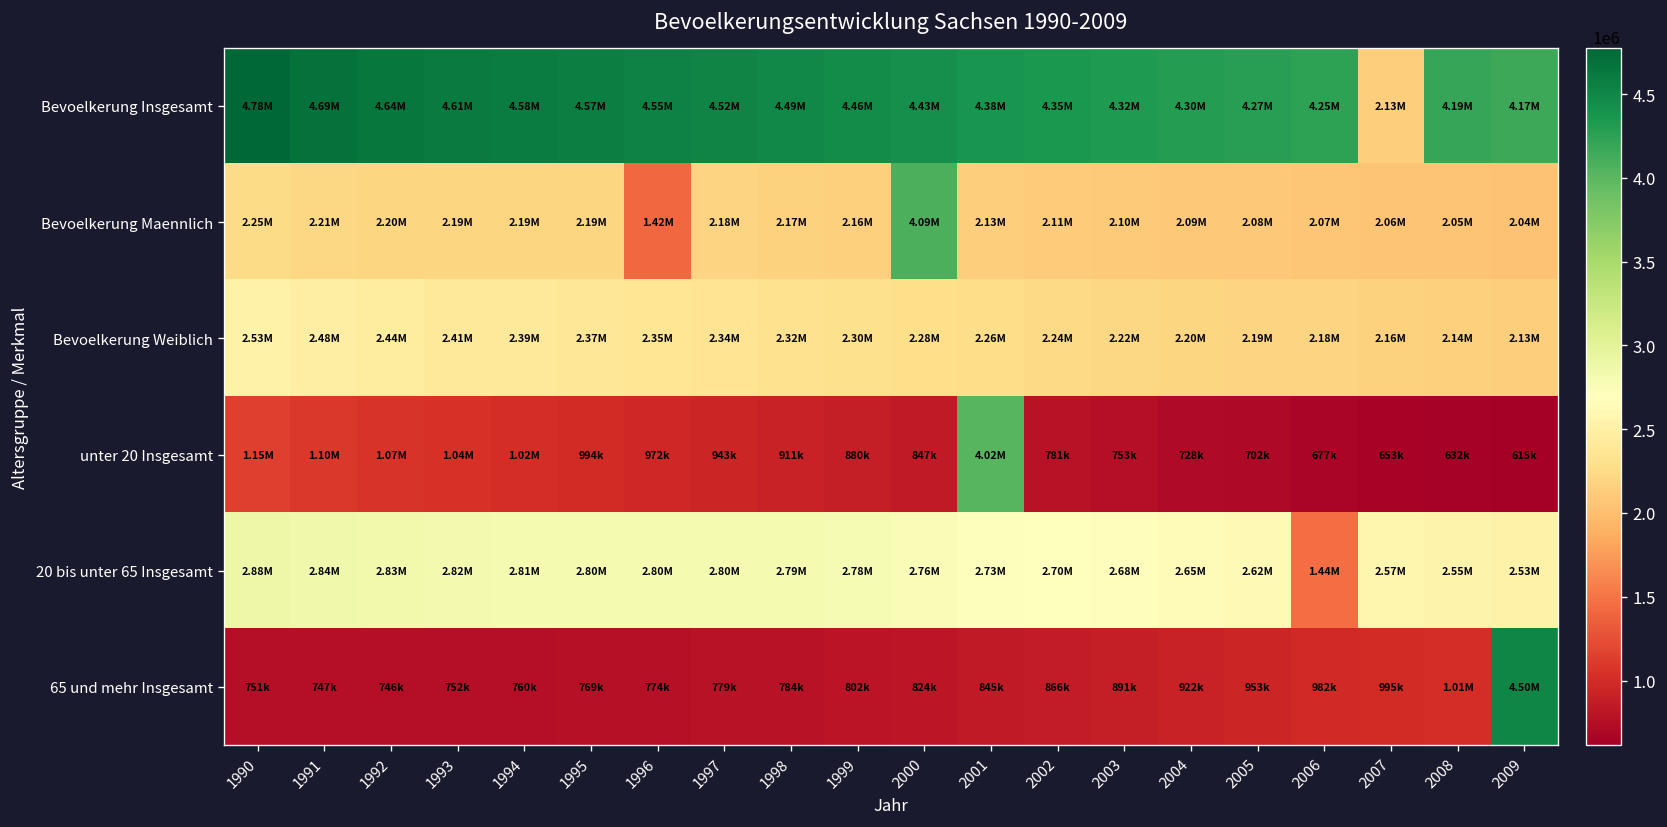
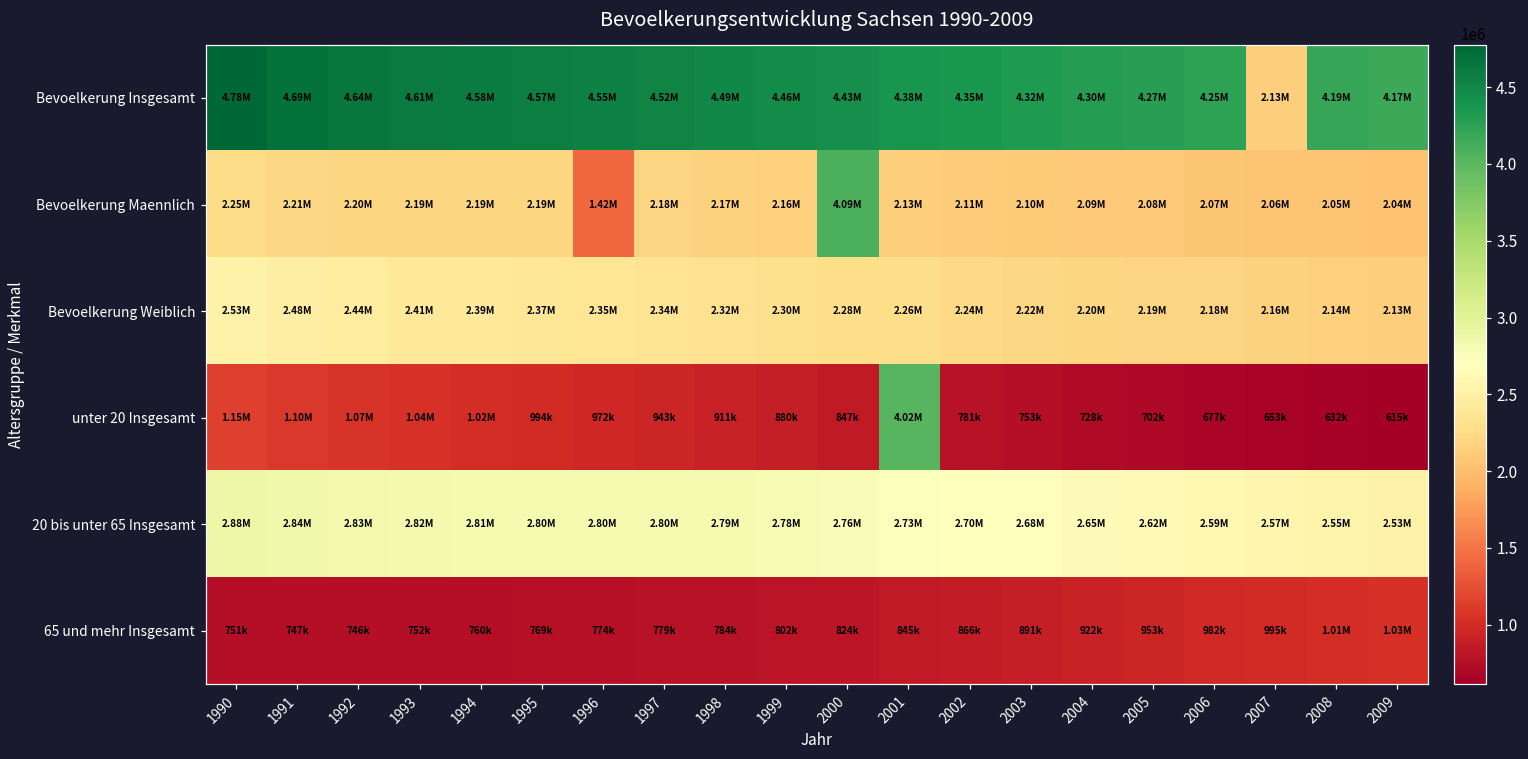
  {
    "Bevoelkerung Insgesamt": {
      "1990": "4.78M",
      "1991": "4.69M",
      "1992": "4.64M",
      "1993": "4.61M",
      "1994": "4.58M",
      "1995": "4.57M",
      "1996": "4.55M",
      "1997": "4.52M",
      "1998": "4.49M",
      "1999": "4.46M",
      "2000": "4.43M",
      "2001": "4.38M",
      "2002": "4.35M",
      "2003": "4.32M",
      "2004": "4.30M",
      "2005": "4.27M",
      "2006": "4.25M",
      "2007": "2.13M",
      "2008": "4.19M",
      "2009": "4.17M"
    },
    "Bevoelkerung Maennlich": {
      "1990": "2.25M",
      "1991": "2.21M",
      "1992": "2.20M",
      "1993": "2.19M",
      "1994": "2.19M",
      "1995": "2.19M",
      "1996": "1.42M",
      "1997": "2.18M",
      "1998": "2.17M",
      "1999": "2.16M",
      "2000": "4.09M",
      "2001": "2.13M",
      "2002": "2.11M",
      "2003": "2.10M",
      "2004": "2.09M",
      "2005": "2.08M",
      "2006": "2.07M",
      "2007": "2.06M",
      "2008": "2.05M",
      "2009": "2.04M"
    },
    "Bevoelkerung Weiblich": {
      "1990": "2.53M",
      "1991": "2.48M",
      "1992": "2.44M",
      "1993": "2.41M",
      "1994": "2.39M",
      "1995": "2.37M",
      "1996": "2.35M",
      "1997": "2.34M",
      "1998": "2.32M",
      "1999": "2.30M",
      "2000": "2.28M",
      "2001": "2.26M",
      "2002": "2.24M",
      "2003": "2.22M",
      "2004": "2.20M",
      "2005": "2.19M",
      "2006": "2.18M",
      "2007": "2.16M",
      "2008": "2.14M",
      "2009": "2.13M"
    },
    "unter 20 Insgesamt": {
      "1990": "1.15M",
      "1991": "1.10M",
      "1992": "1.07M",
      "1993": "1.04M",
      "1994": "1.02M",
      "1995": "994k",
      "1996": "972k",
      "1997": "943k",
      "1998": "911k",
      "1999": "880k",
      "2000": "847k",
      "2001": "4.02M",
      "2002": "781k",
      "2003": "753k",
      "2004": "728k",
      "2005": "702k",
      "2006": "677k",
      "2007": "653k",
      "2008": "632k",
      "2009": "615k"
    },
    "20 bis unter 65 Insgesamt": {
      "1990": "2.88M",
      "1991": "2.84M",
      "1992": "2.83M",
      "1993": "2.82M",
      "1994": "2.81M",
      "1995": "2.80M",
      "1996": "2.80M",
      "1997": "2.80M",
      "1998": "2.79M",
      "1999": "2.78M",
      "2000": "2.76M",
      "2001": "2.73M",
      "2002": "2.70M",
      "2003": "2.68M",
      "2004": "2.65M",
      "2005": "2.62M",
-     "2006": "1.44M",
+     "2006": "2.59M",
      "2007": "2.57M",
      "2008": "2.55M",
      "2009": "2.53M"
    },
    "65 und mehr Insgesamt": {
      "1990": "751k",
      "1991": "747k",
      "1992": "746k",
      "1993": "752k",
      "1994": "760k",
      "1995": "769k",
      "1996": "774k",
      "1997": "779k",
      "1998": "784k",
      "1999": "802k",
      "2000": "824k",
      "2001": "845k",
      "2002": "866k",
      "2003": "891k",
      "2004": "922k",
      "2005": "953k",
      "2006": "982k",
      "2007": "995k",
      "2008": "1.01M",
-     "2009": "4.50M"
+     "2009": "1.03M"
    }
  }
